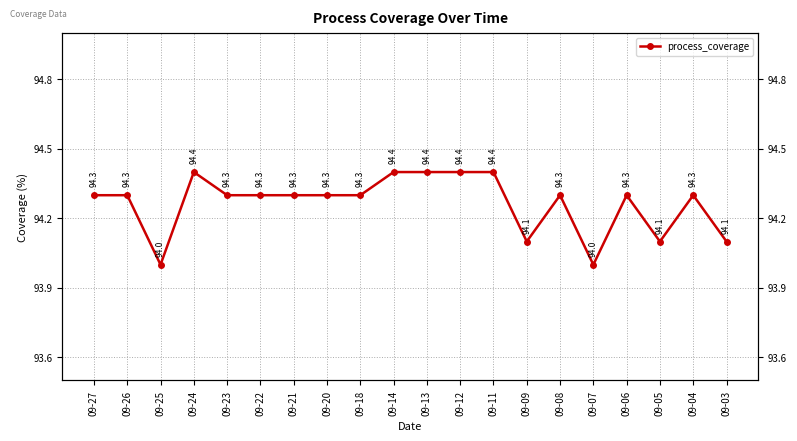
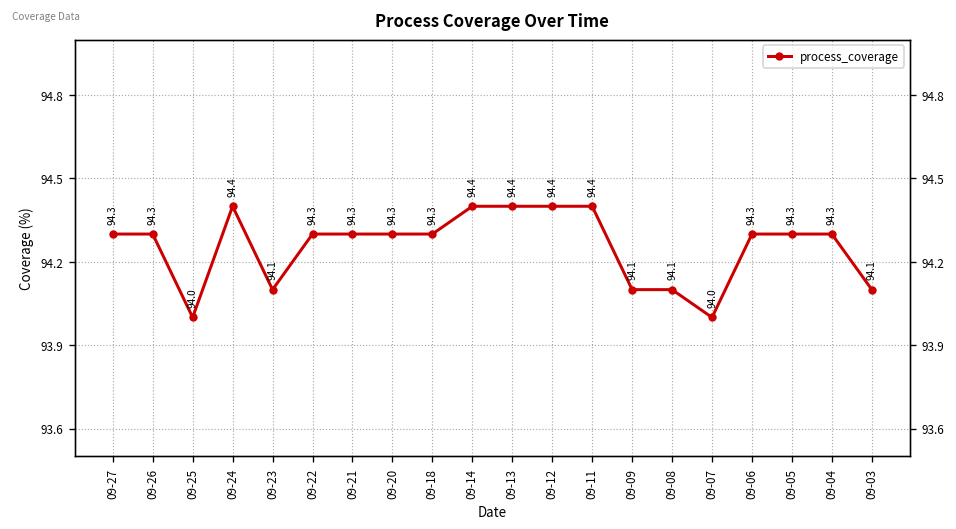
  {
    "09-27": 94.3,
    "09-26": 94.3,
    "09-25": 94.0,
    "09-24": 94.4,
-   "09-23": 94.3,
+   "09-23": 94.1,
    "09-22": 94.3,
    "09-21": 94.3,
    "09-20": 94.3,
    "09-18": 94.3,
    "09-14": 94.4,
    "09-13": 94.4,
    "09-12": 94.4,
    "09-11": 94.4,
    "09-09": 94.1,
-   "09-08": 94.3,
+   "09-08": 94.1,
    "09-07": 94.0,
    "09-06": 94.3,
-   "09-05": 94.1,
+   "09-05": 94.3,
    "09-04": 94.3,
    "09-03": 94.1
  }
